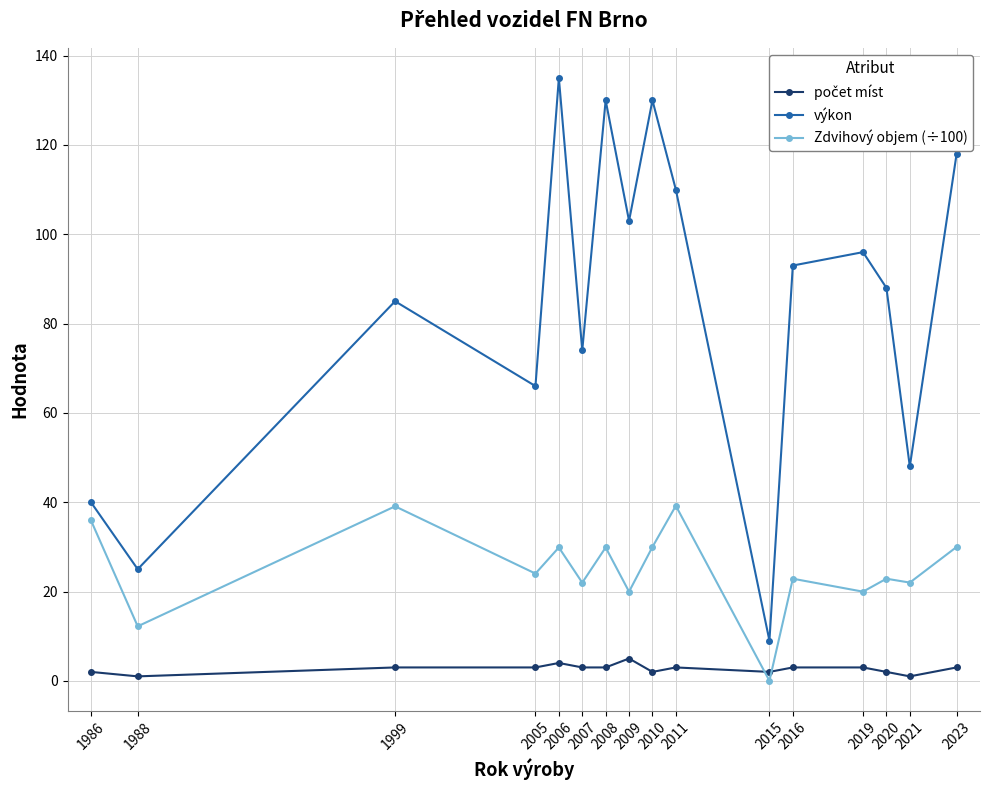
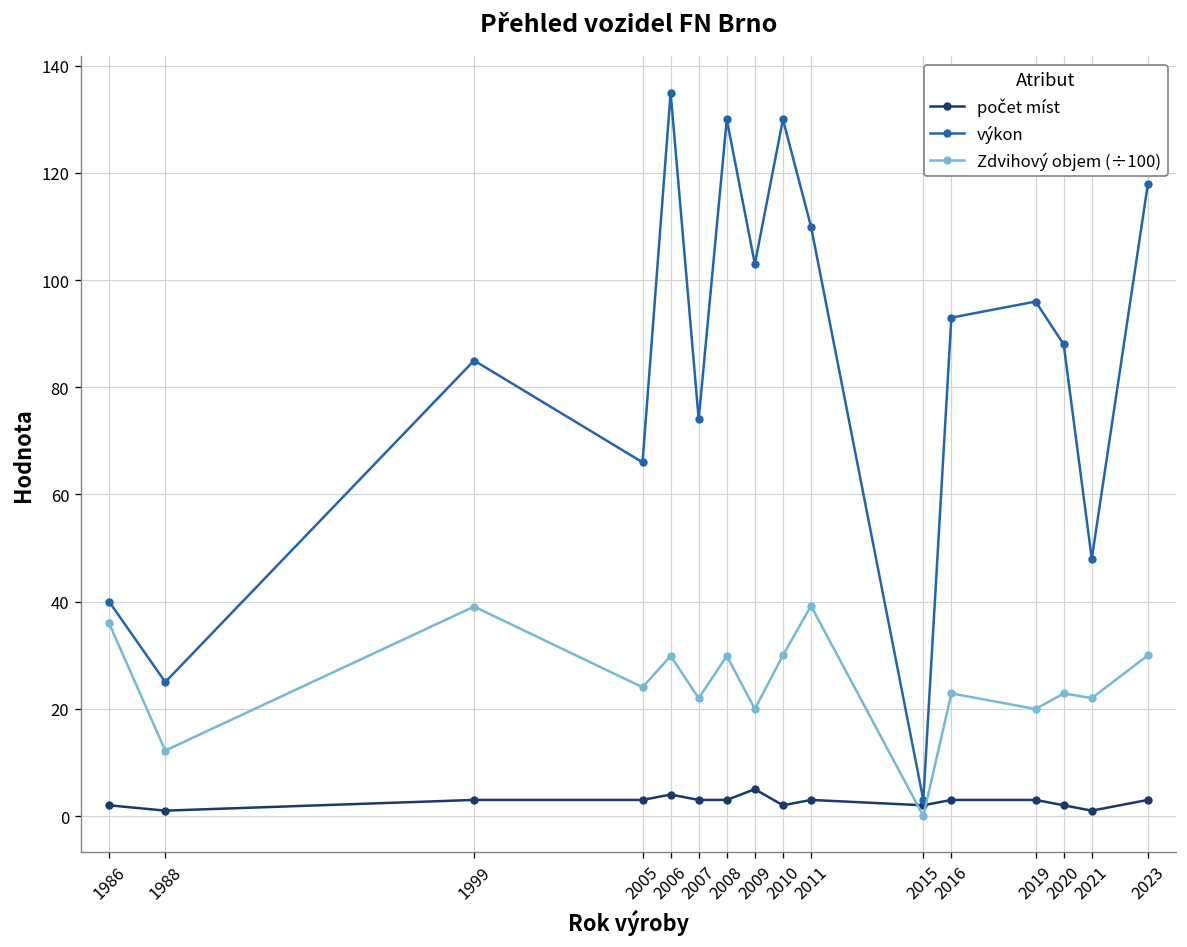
  {
    "počet míst": {
      "1986": 2,
      "1988": 1,
      "1999": 3,
      "2005": 3,
      "2006": 4,
      "2007": 3,
      "2008": 3,
      "2009": 5,
      "2010": 2,
      "2011": 3,
      "2015": 2,
      "2016": 3,
      "2019": 3,
      "2020": 2,
      "2021": 1,
      "2023": 3
    },
    "výkon": {
      "1986": 40,
      "1988": 25,
      "1999": 85,
      "2005": 66,
      "2006": 135,
      "2007": 74,
      "2008": 130,
      "2009": 103,
      "2010": 130,
      "2011": 110,
-     "2015": 9,
+     "2015": 3,
      "2016": 93,
      "2019": 96,
      "2020": 88,
      "2021": 48,
      "2023": 118
    },
    "Zdvihový objem (÷100)": {
      "1986": 36,
      "1988": 12,
      "1999": 39,
      "2005": 24,
      "2006": 30,
      "2007": 22,
      "2008": 30,
      "2009": 20,
      "2010": 30,
      "2011": 39,
      "2015": 0,
      "2016": 23,
      "2019": 20,
      "2020": 23,
      "2021": 22,
      "2023": 30
    }
  }
